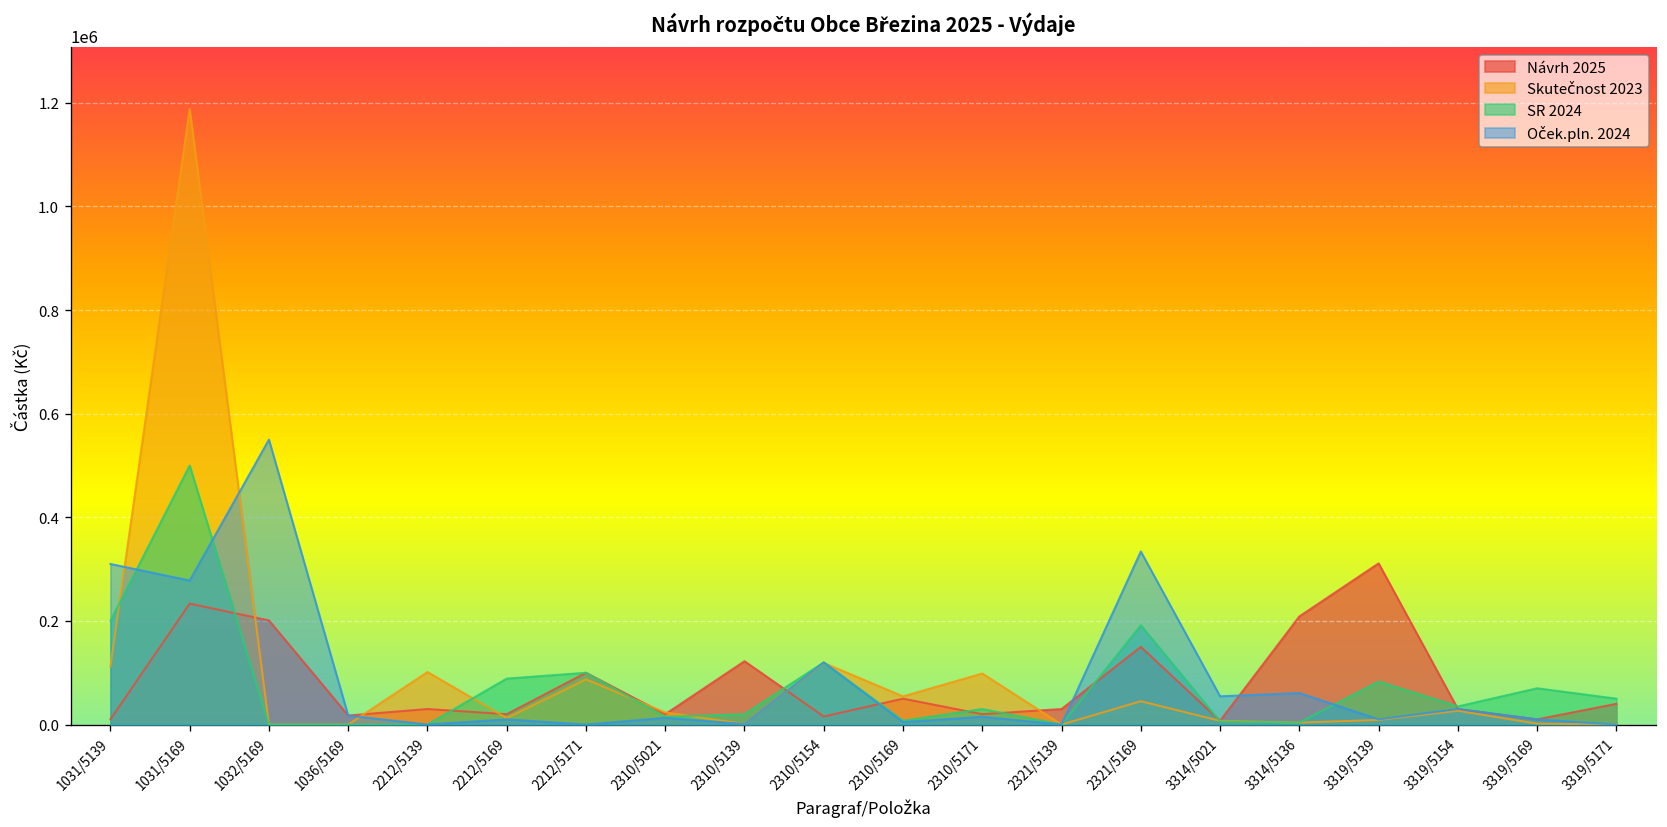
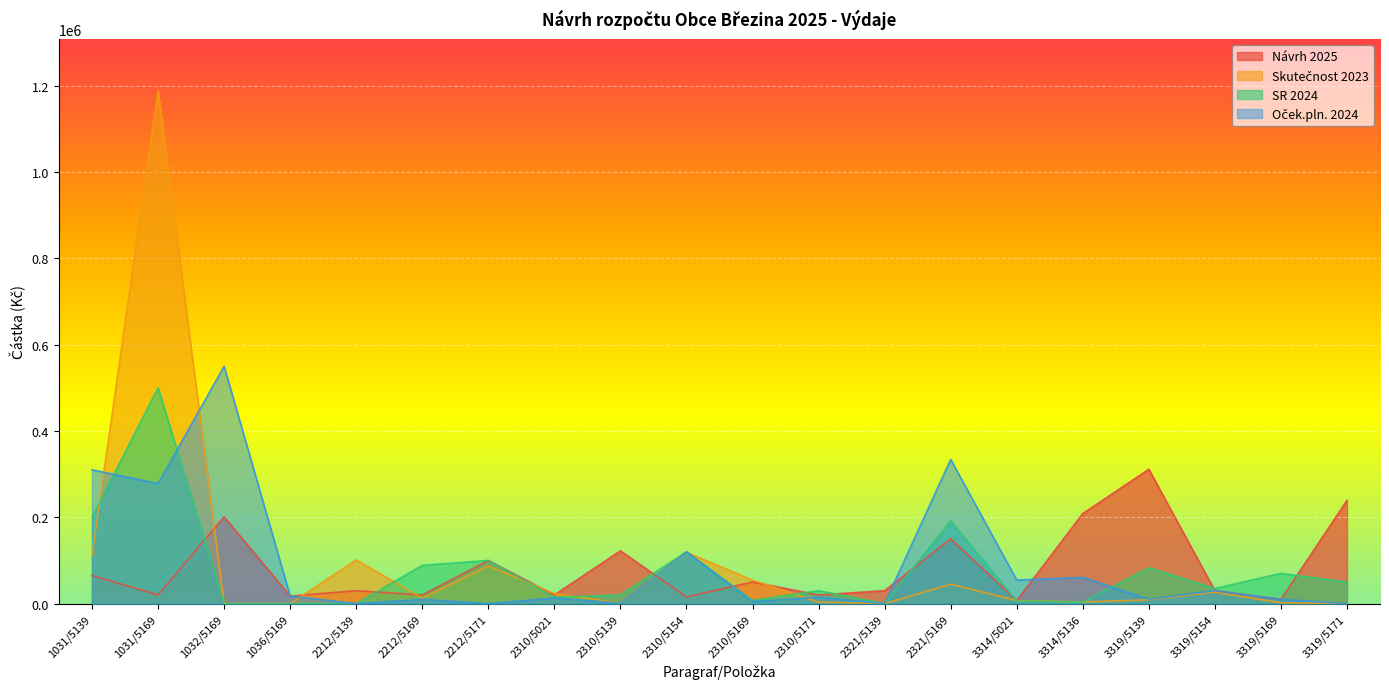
  {
    "Návrh 2025": {
-     "1031/5139": 10000,
-     "1031/5169": 230000,
+     "1031/5139": 70000,
+     "1031/5169": 20000,
      "1032/5169": 200000,
      "2212/5139": 30000,
      "2212/5169": 20000,
      "2310/5139": 120000,
      "2310/5154": 20000,
      "2321/5139": 30000,
      "2321/5169": 150000,
      "3314/5136": 210000,
      "3319/5139": 310000,
-     "3319/5171": 40000
+     "3319/5171": 240000
    },
    "Skutečnost 2023": {
      "1031/5139": 110000,
      "1031/5169": 1190000,
      "2212/5139": 100000,
      "2212/5171": 90000,
-     "2310/5171": 100000,
+     "2310/5171": 0,
      "2321/5169": 50000,
      "3319/5169": 0
    },
    "SR 2024": {
      "1031/5139": 200000,
      "1031/5169": 500000,
      "2212/5169": 90000,
      "2310/5139": 20000,
      "2310/5171": 30000,
      "2321/5169": 190000,
      "3319/5139": 80000,
      "3319/5169": 70000,
      "3319/5171": 50000
    },
    "Oček.pln. 2024": {
      "1031/5139": 310000,
      "1031/5169": 280000,
      "1032/5169": 550000,
      "2212/5171": 0,
      "2321/5169": 330000,
      "3314/5021": 50000,
      "3314/5136": 60000
    }
  }
